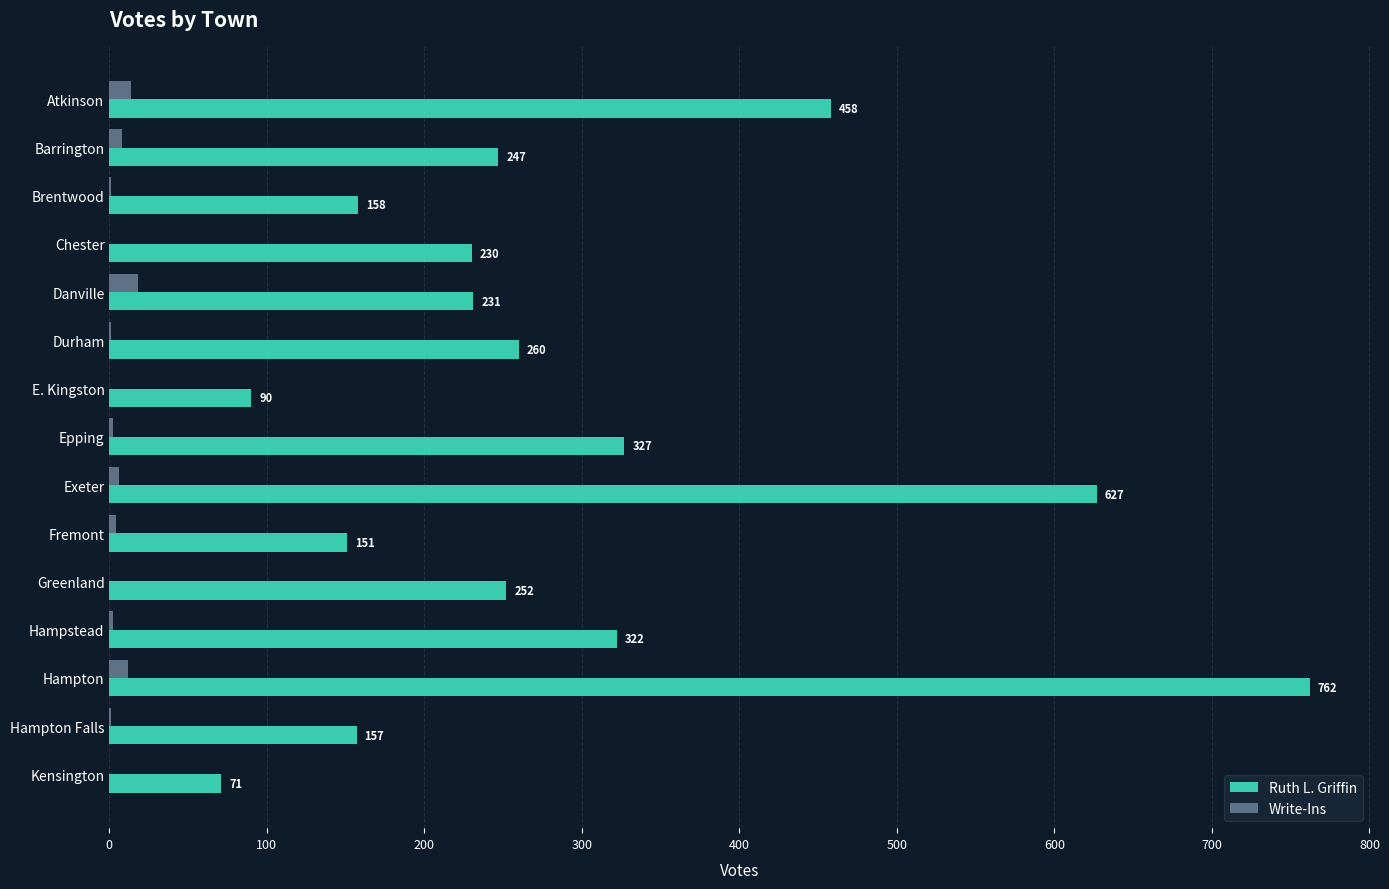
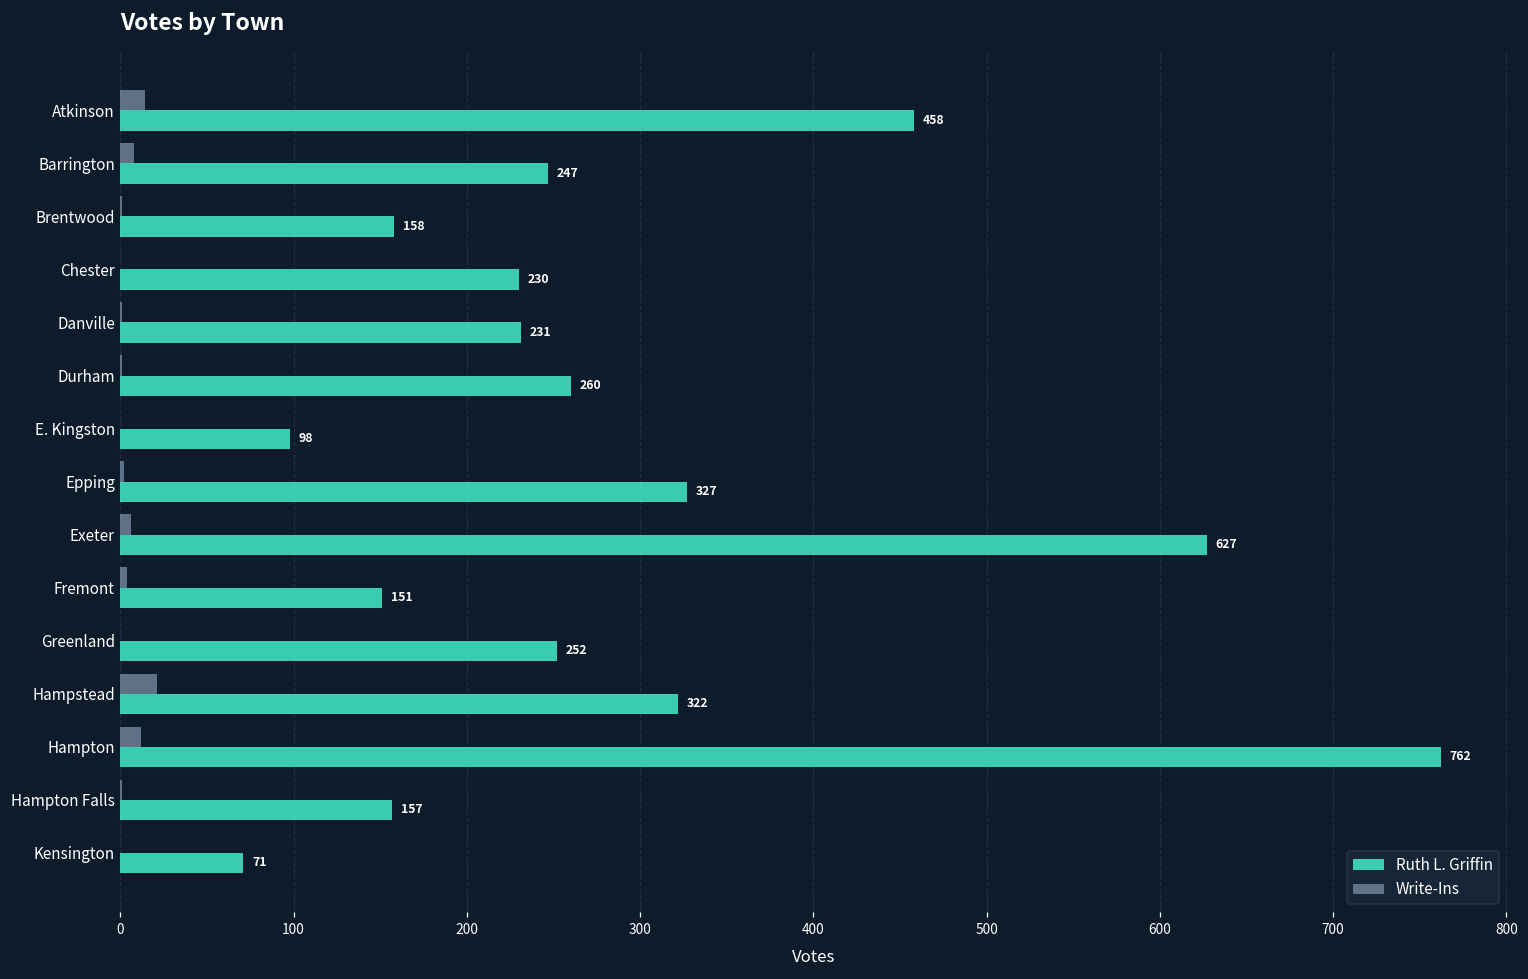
  {
    "Ruth L. Griffin": {
      "Atkinson": 458,
      "Barrington": 247,
      "Brentwood": 158,
      "Chester": 230,
      "Danville": 231,
      "Durham": 260,
-     "E. Kingston": 90,
+     "E. Kingston": 98,
      "Epping": 327,
      "Exeter": 627,
      "Fremont": 151,
      "Greenland": 252,
      "Hampstead": 322,
      "Hampton": 762,
      "Hampton Falls": 157,
      "Kensington": 71
    },
    "Write-Ins": {
      "Atkinson": 14,
      "Barrington": 8,
      "Chester": 0,
-     "Danville": 18,
+     "Danville": 1,
      "E. Kingston": 0,
      "Epping": 2,
      "Exeter": 6,
      "Fremont": 4,
      "Greenland": 0,
-     "Hampstead": 2,
+     "Hampstead": 21,
      "Hampton": 12,
      "Kensington": 0
    }
  }
